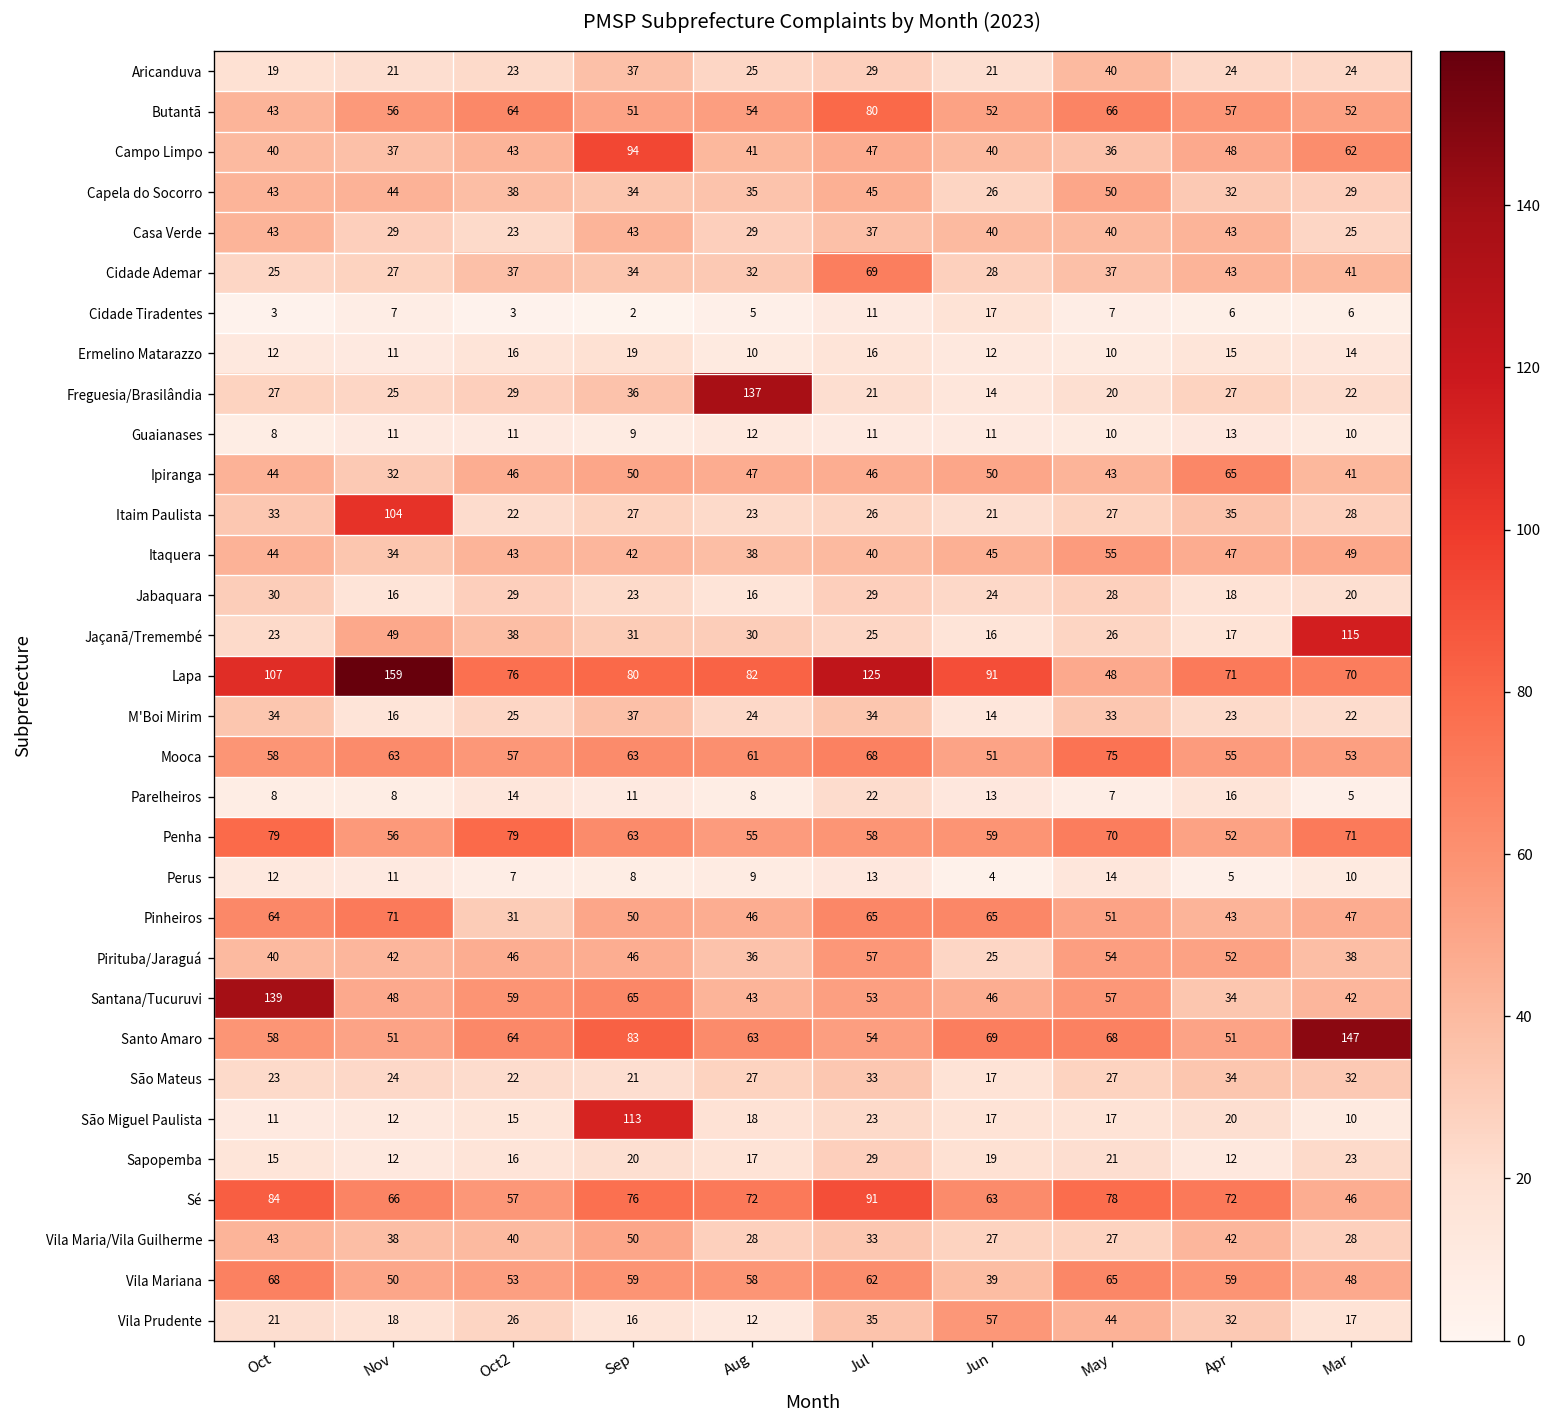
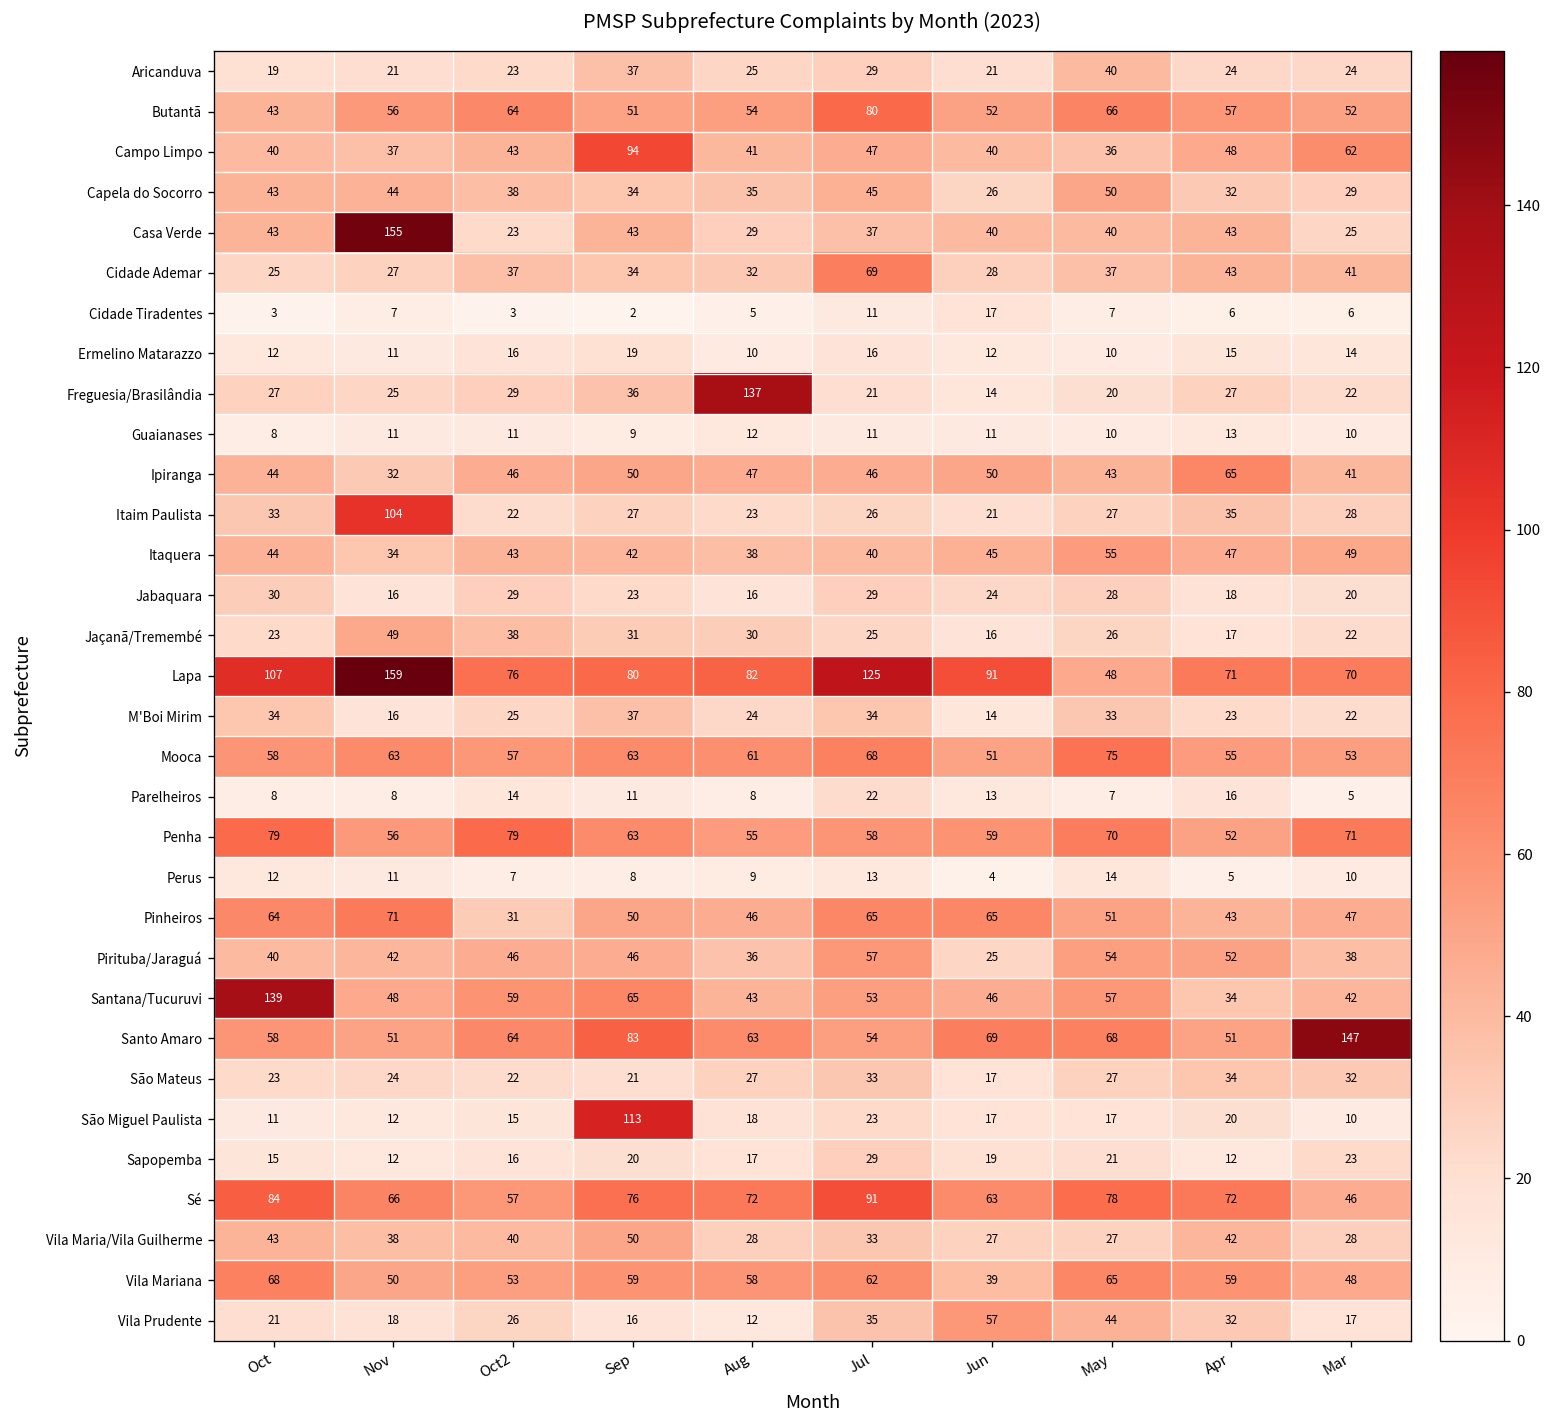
  {
    "Casa Verde": {
      "Oct": 43,
-     "Nov": 29,
+     "Nov": 155,
      "Oct2": 23,
      "Sep": 43,
      "Aug": 29,
      "Jul": 37,
      "Jun": 40,
      "May": 40,
      "Apr": 43,
      "Mar": 25
    },
    "Jaçanã/Tremembé": {
      "Oct": 23,
      "Nov": 49,
      "Oct2": 38,
      "Sep": 31,
      "Aug": 30,
      "Jul": 25,
      "Jun": 16,
      "May": 26,
      "Apr": 17,
-     "Mar": 115
+     "Mar": 22
    }
  }
